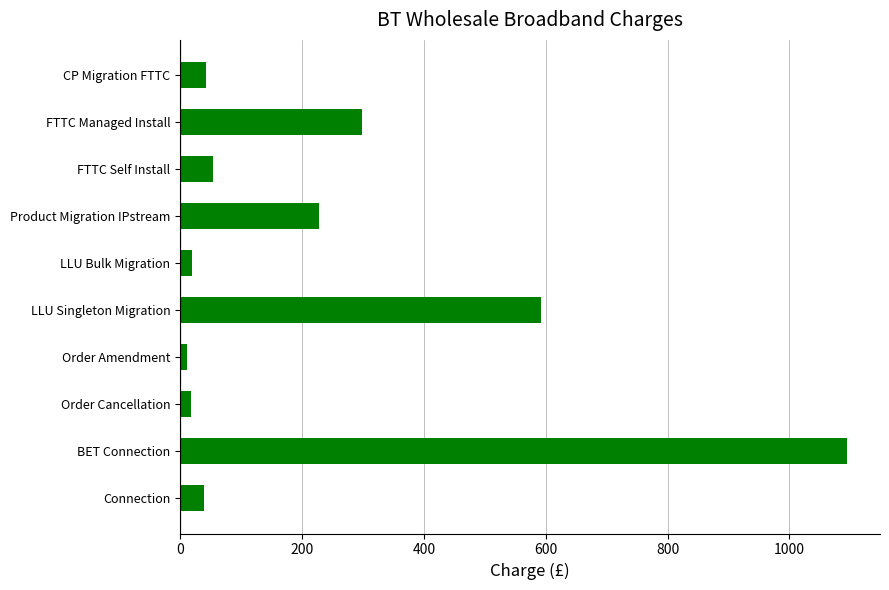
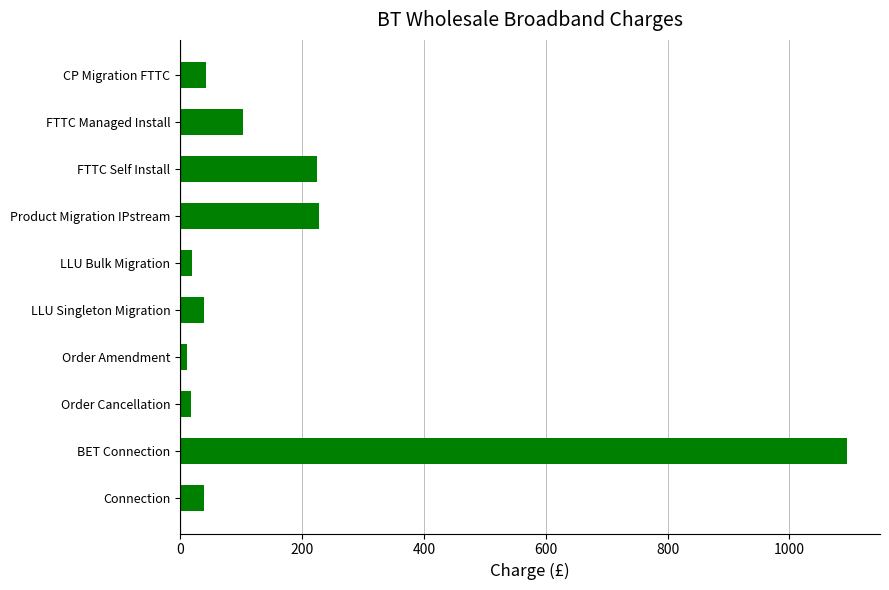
  {
    "CP Migration FTTC": 40,
-   "FTTC Managed Install": 300,
-   "FTTC Self Install": 50,
+   "FTTC Managed Install": 100,
+   "FTTC Self Install": 220,
    "Product Migration IPstream": 230,
    "LLU Bulk Migration": 20,
-   "LLU Singleton Migration": 590,
+   "LLU Singleton Migration": 40,
    "Order Amendment": 10,
    "Order Cancellation": 20,
    "BET Connection": 1090,
    "Connection": 40
  }
